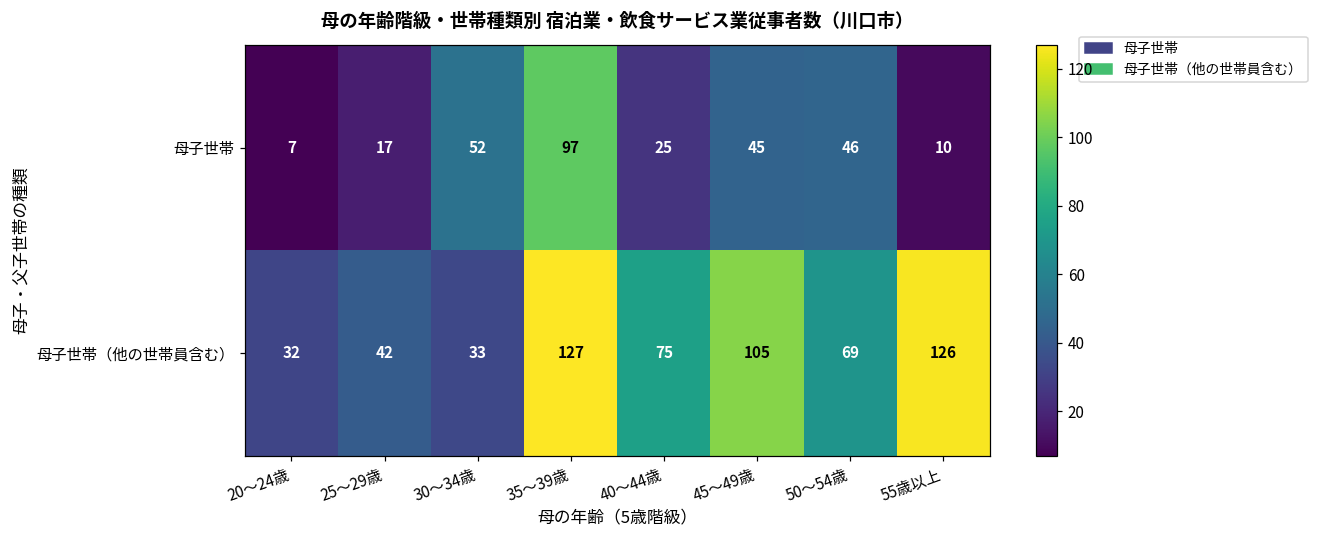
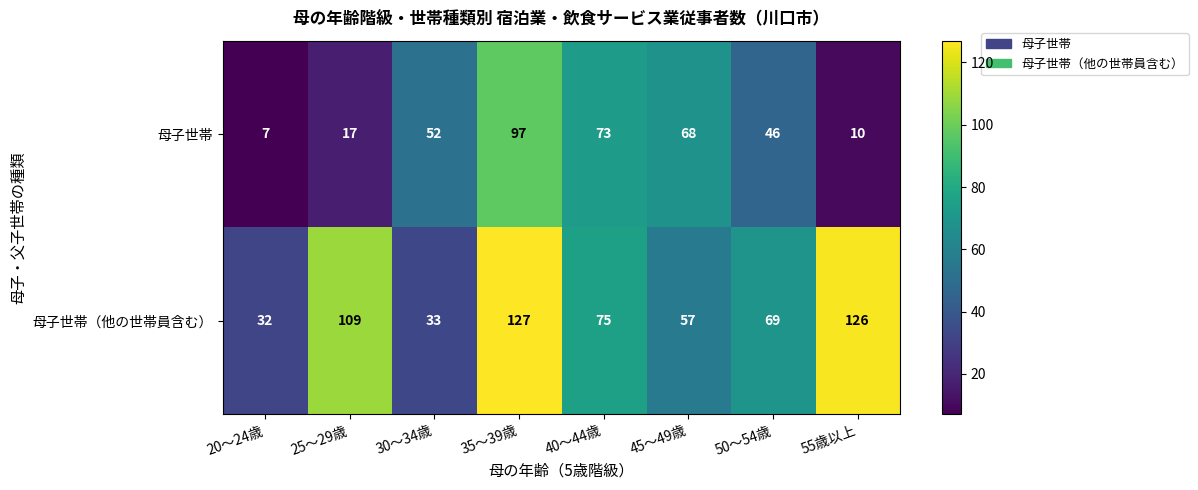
  {
    "母子世帯": {
      "20～24歳": 7,
      "25～29歳": 17,
      "30～34歳": 52,
      "35～39歳": 97,
-     "40～44歳": 25,
-     "45～49歳": 45,
+     "40～44歳": 73,
+     "45～49歳": 68,
      "50～54歳": 46,
      "55歳以上": 10
    },
    "母子世帯（他の世帯員含む）": {
      "20～24歳": 32,
-     "25～29歳": 42,
+     "25～29歳": 109,
      "30～34歳": 33,
      "35～39歳": 127,
      "40～44歳": 75,
-     "45～49歳": 105,
+     "45～49歳": 57,
      "50～54歳": 69,
      "55歳以上": 126
    }
  }
